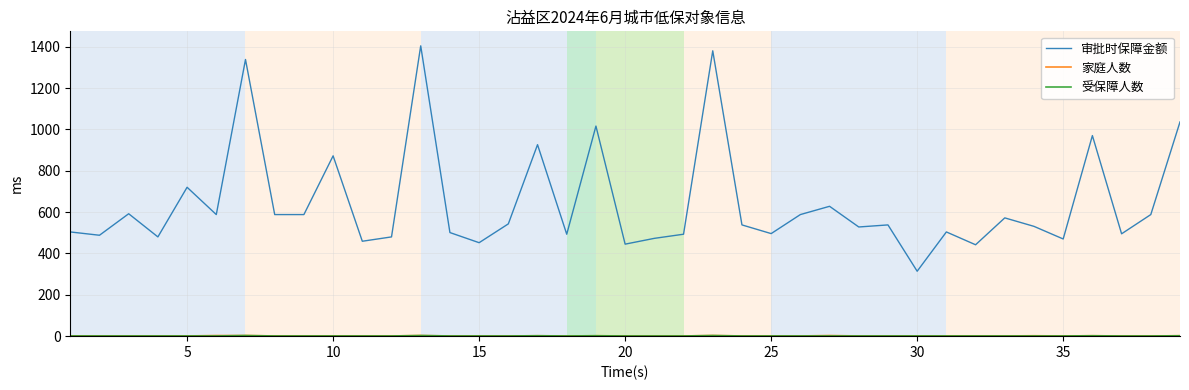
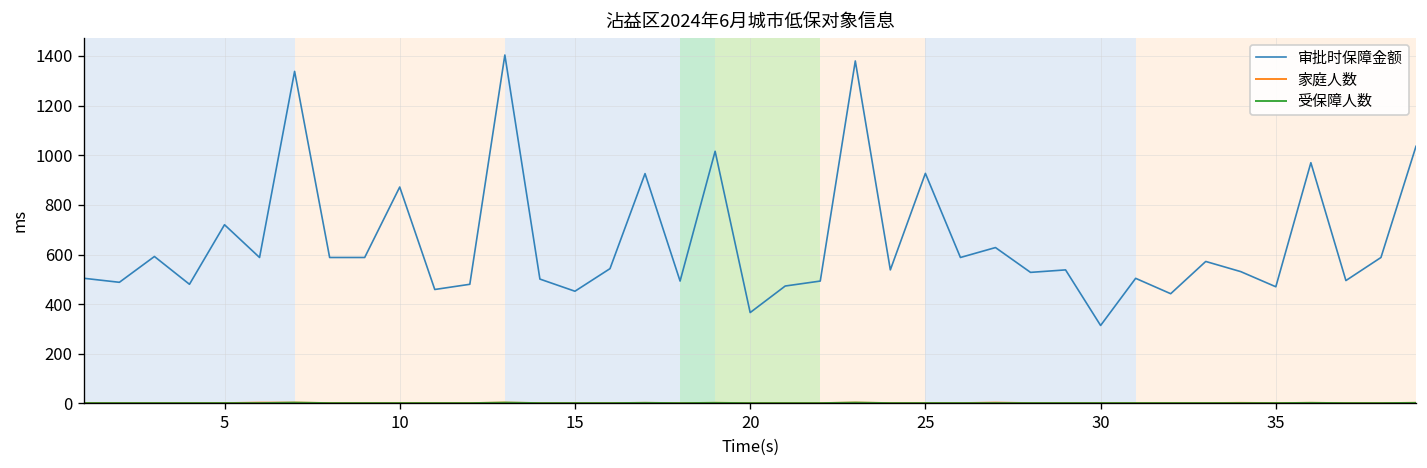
  {
    "审批时保障金额": {
      "5": 720,
      "10": 870,
      "15": 450,
-     "20": 450,
-     "25": 500,
+     "20": 370,
+     "25": 930,
      "30": 310,
      "35": 470
    },
    "受保障人数": {
      "5": 0,
      "10": 0,
      "15": 0,
      "20": 0,
      "25": 0,
      "30": 0,
      "35": 0
    }
  }
